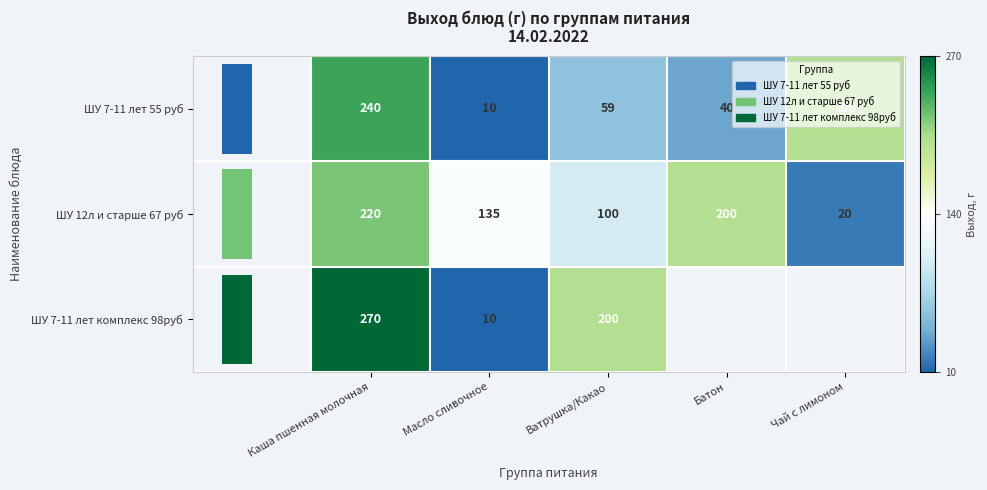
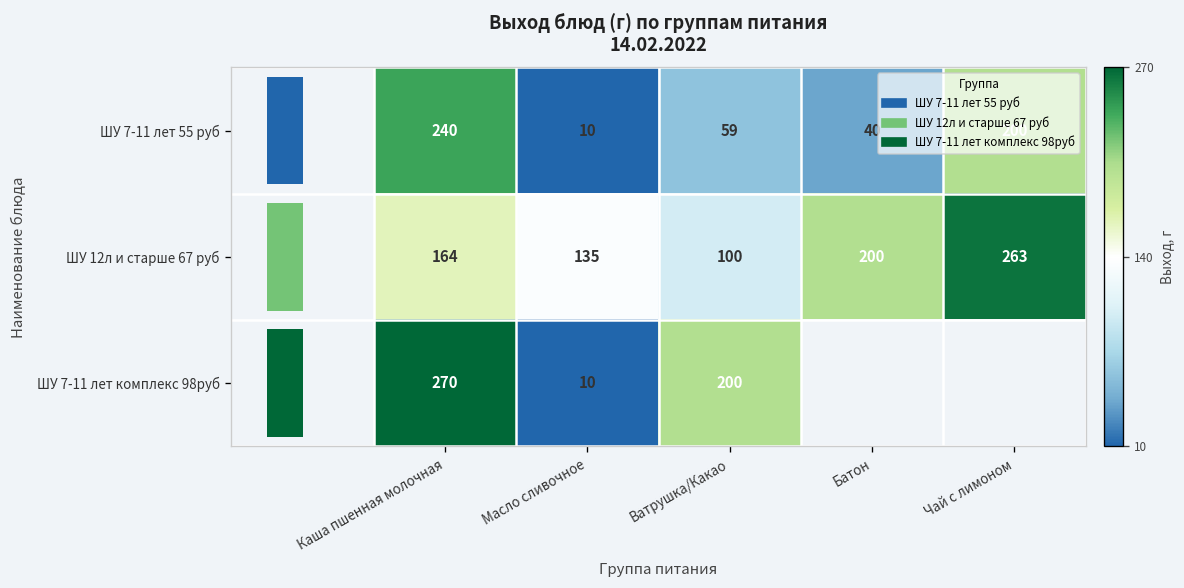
  {
    "ШУ 7-11 лет 55 руб": {
      "Каша пшенная молочная": 240,
      "Масло сливочное": 10,
      "Ватрушка/Какао": 59
    },
    "ШУ 12л и старше 67 руб": {
-     "Каша пшенная молочная": 220,
+     "Каша пшенная молочная": 164,
      "Масло сливочное": 135,
      "Ватрушка/Какао": 100,
      "Батон": 200,
-     "Чай с лимоном": 20
+     "Чай с лимоном": 263
    },
    "ШУ 7-11 лет комплекс 98руб": {
      "Каша пшенная молочная": 270,
      "Масло сливочное": 10,
      "Ватрушка/Какао": 200
    }
  }
